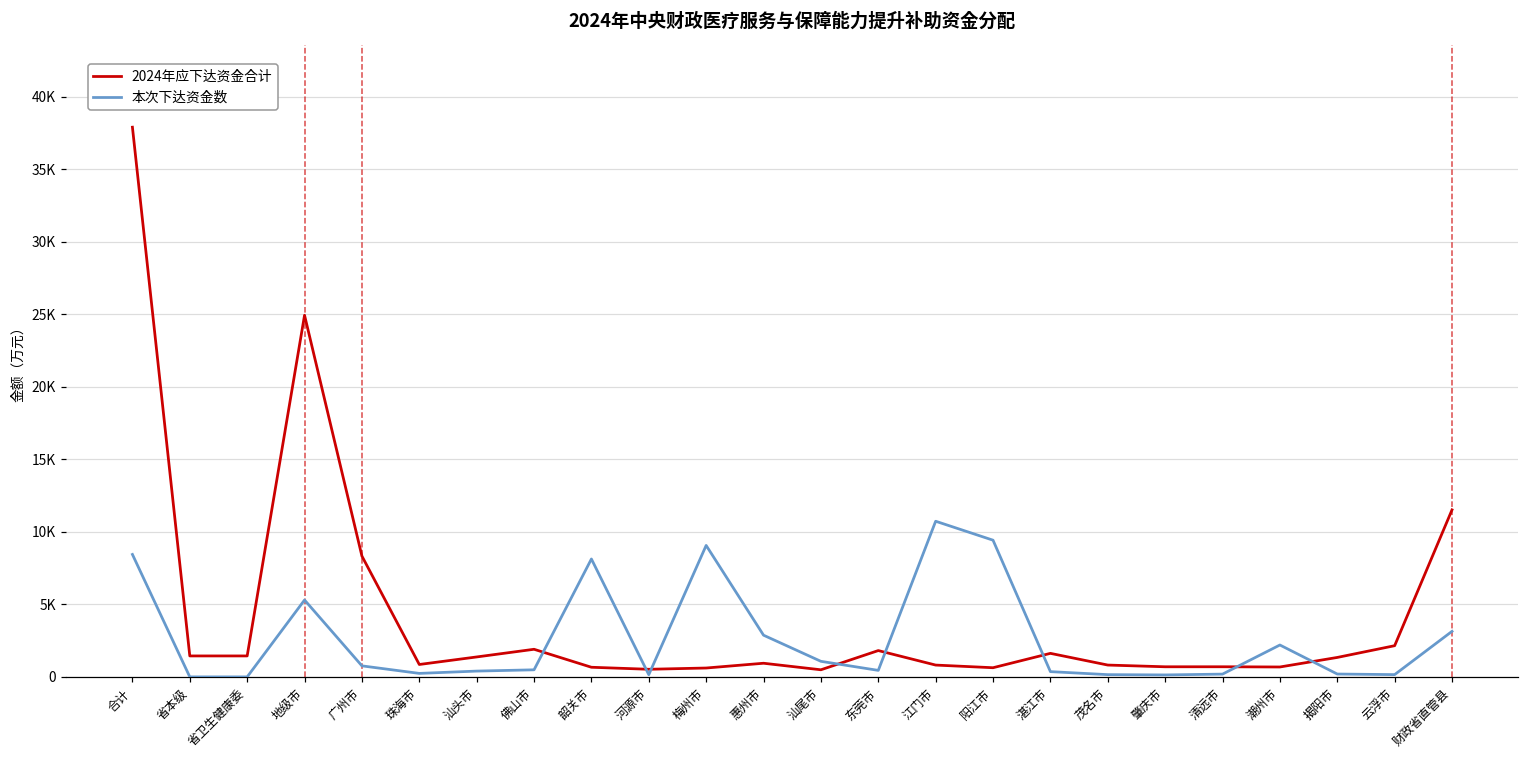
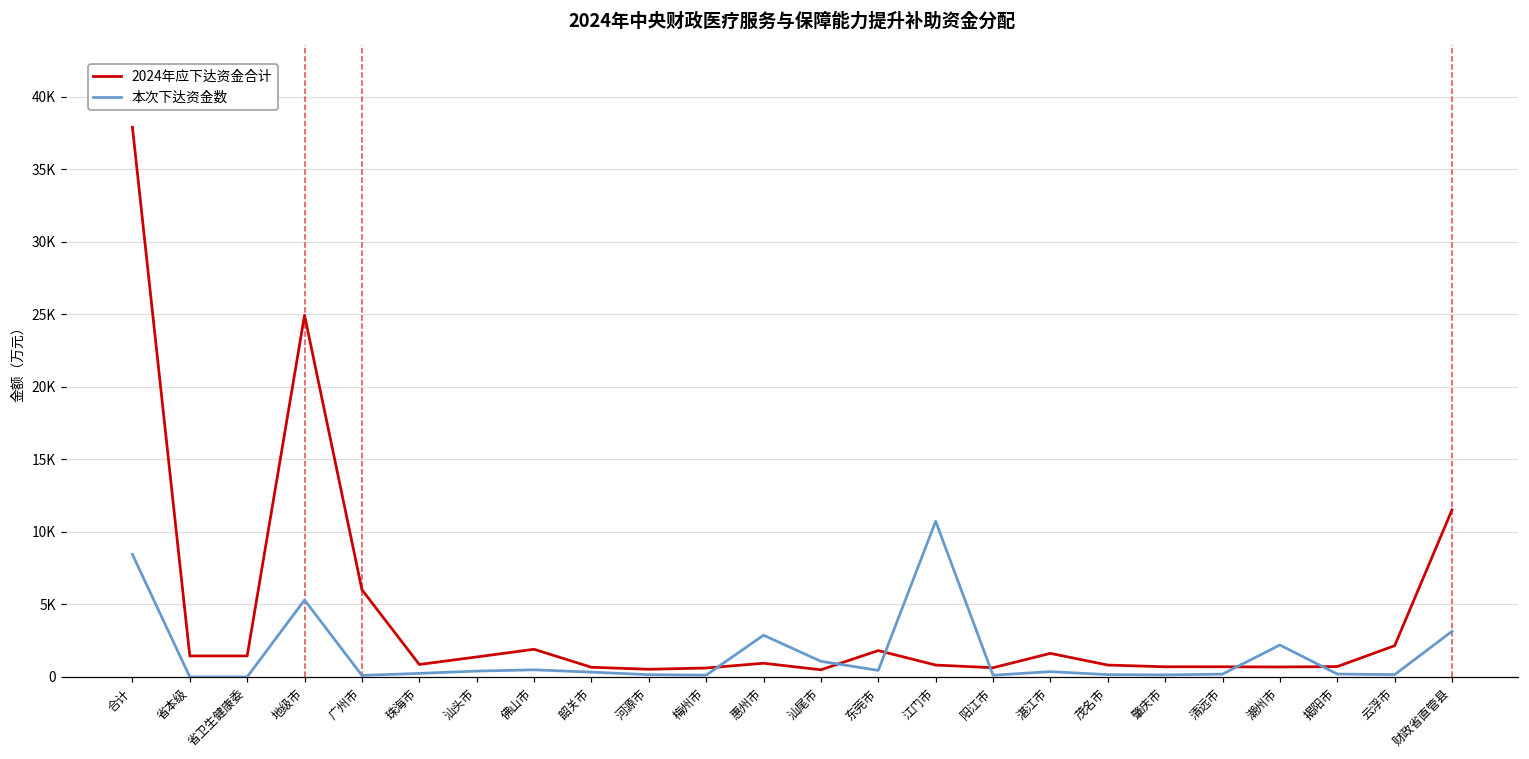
  {
    "2024年应下达资金合计": {
      "合计": 37900,
      "省本级": 1400,
      "省卫生健康委": 1400,
      "地级市": 24900,
-     "广州市": 8300,
+     "广州市": 6000,
      "珠海市": 900,
      "汕头市": 1400,
      "佛山市": 1900,
      "韶关市": 700,
      "河源市": 500,
      "梅州市": 600,
      "惠州市": 900,
      "汕尾市": 500,
      "东莞市": 1800,
      "江门市": 800,
      "阳江市": 600,
      "湛江市": 1600,
      "茂名市": 800,
      "肇庆市": 700,
      "清远市": 700,
      "潮州市": 700,
-     "揭阳市": 1300,
+     "揭阳市": 700,
      "云浮市": 2200,
      "财政省直管县": 11500
    },
    "本次下达资金数": {
      "合计": 8400,
      "省本级": 0,
      "省卫生健康委": 0,
      "地级市": 5300,
-     "广州市": 800,
+     "广州市": 100,
      "珠海市": 200,
      "汕头市": 400,
      "佛山市": 500,
-     "韶关市": 8100,
+     "韶关市": 300,
      "河源市": 200,
-     "梅州市": 9100,
+     "梅州市": 100,
      "惠州市": 2900,
      "汕尾市": 1100,
      "东莞市": 500,
      "江门市": 10700,
-     "阳江市": 9400,
+     "阳江市": 100,
      "湛江市": 400,
      "茂名市": 200,
      "肇庆市": 100,
      "清远市": 200,
      "潮州市": 2200,
      "揭阳市": 200,
      "云浮市": 200,
      "财政省直管县": 3100
    }
  }
